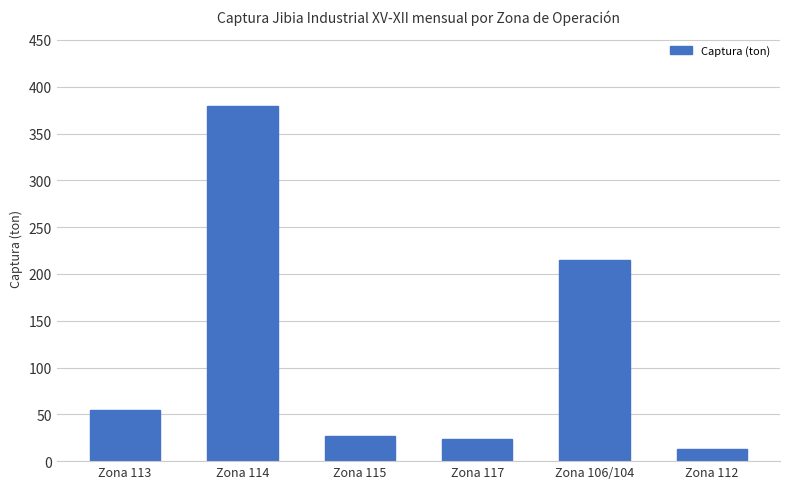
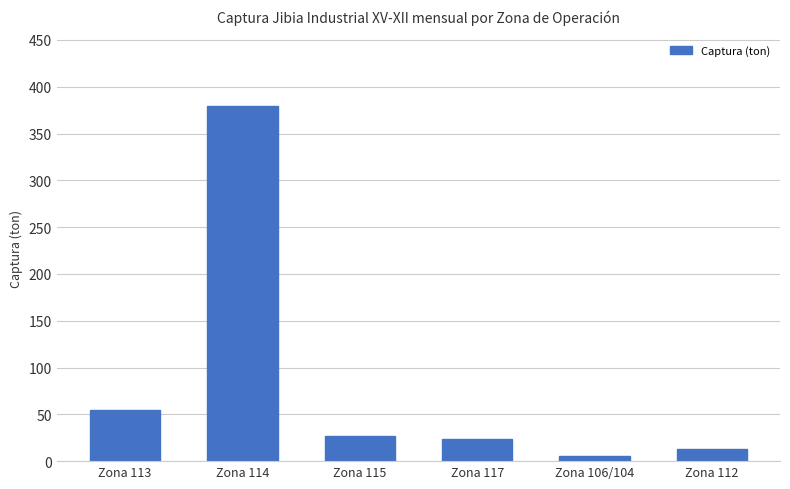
  {
    "Zona 113": 60,
    "Zona 114": 380,
    "Zona 115": 30,
    "Zona 117": 20,
-   "Zona 106/104": 210,
+   "Zona 106/104": 10,
    "Zona 112": 10
  }
